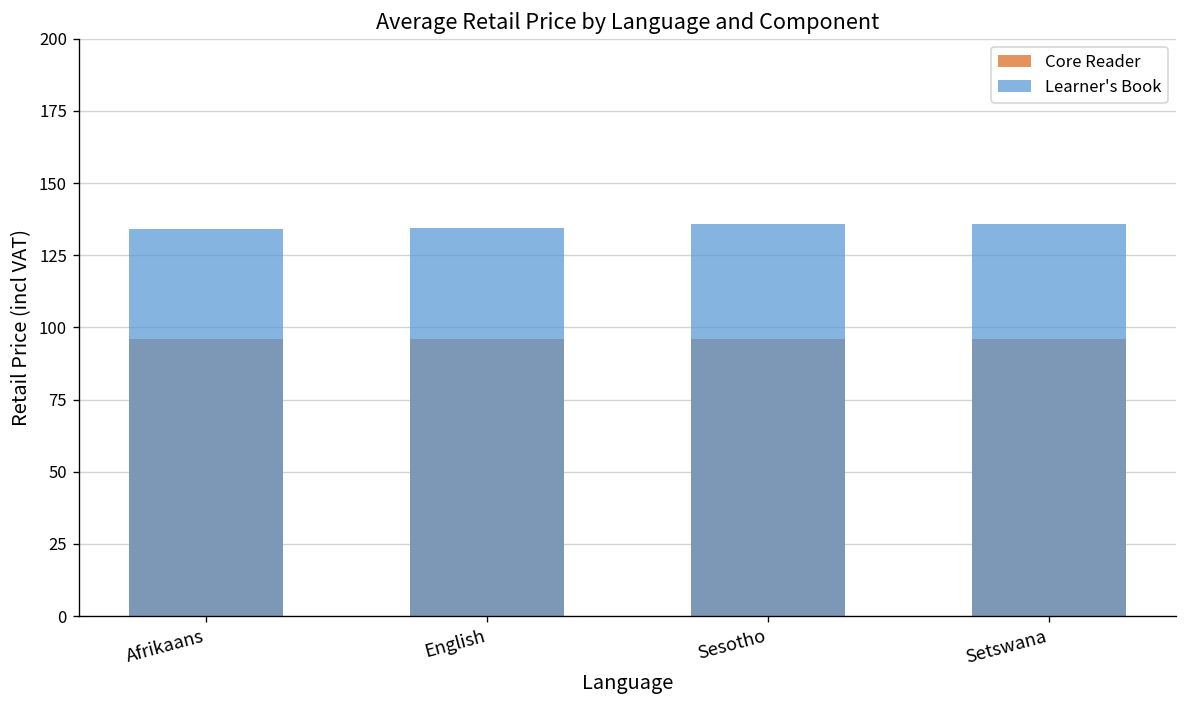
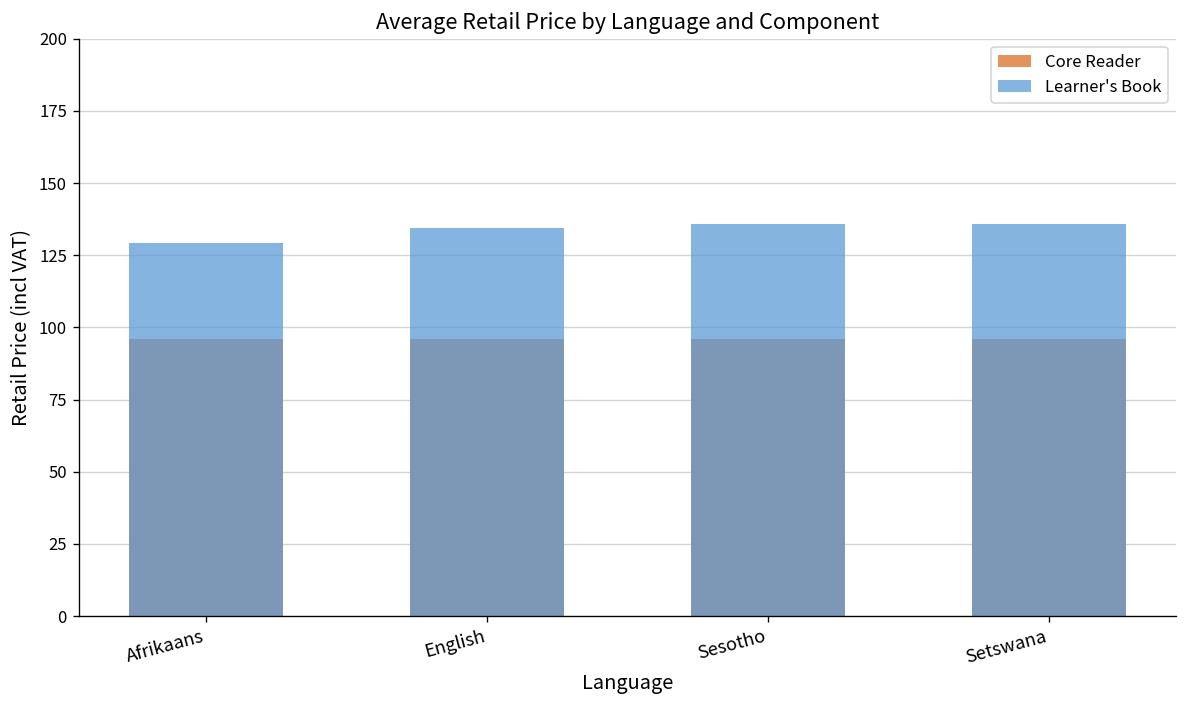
  {
    "Learner's Book": {
-     "Afrikaans": 134,
+     "Afrikaans": 129,
      "English": 134,
      "Sesotho": 136,
      "Setswana": 136
    }
  }
